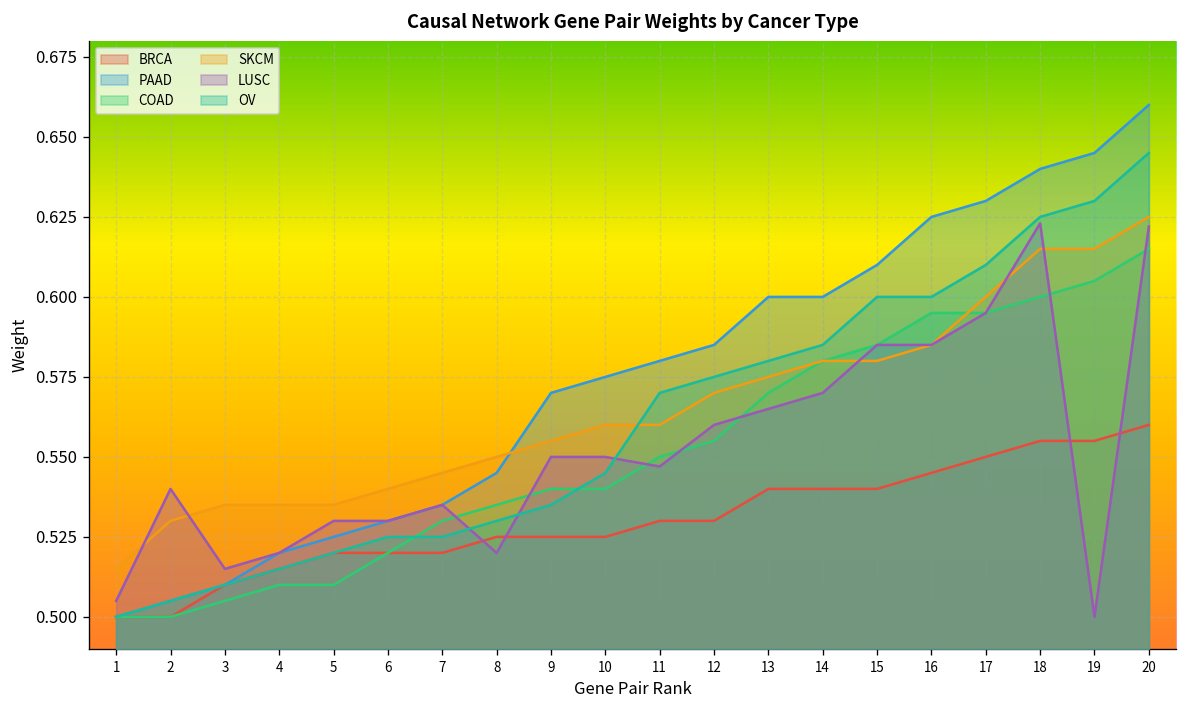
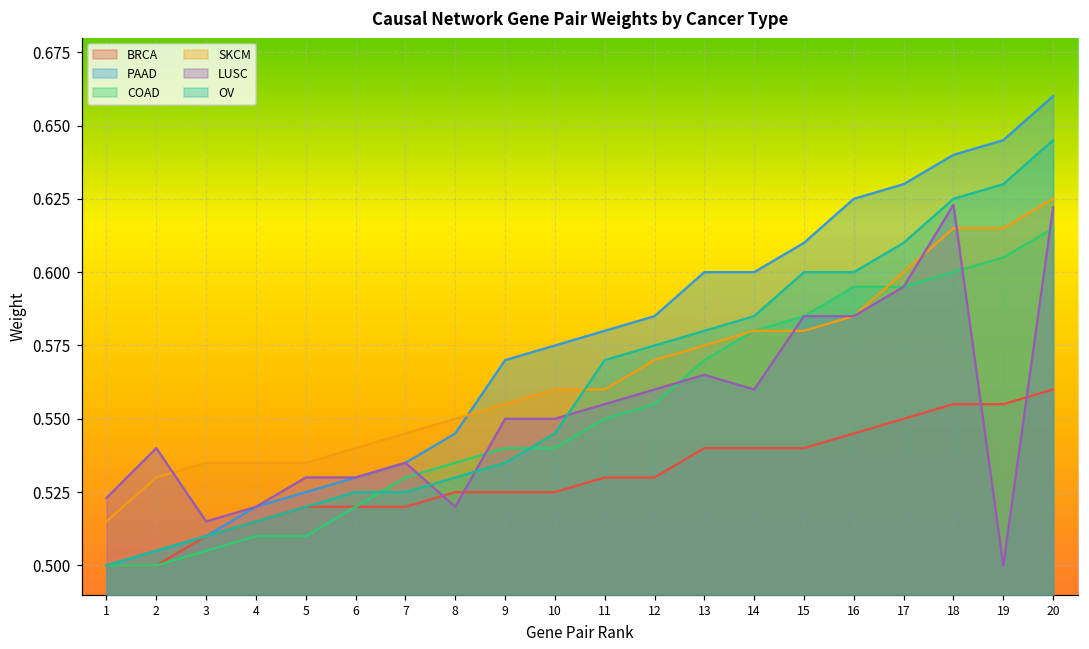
  {
    "LUSC": {
-     "1": 0.505,
+     "1": 0.523,
      "2": 0.540,
      "3": 0.515,
      "5": 0.530,
      "8": 0.520,
      "9": 0.550,
      "10": 0.550,
-     "11": 0.547,
+     "11": 0.555,
      "12": 0.560,
      "13": 0.565,
-     "14": 0.57,
+     "14": 0.56,
      "18": 0.623,
      "19": 0.500,
      "20": 0.622
    }
  }
